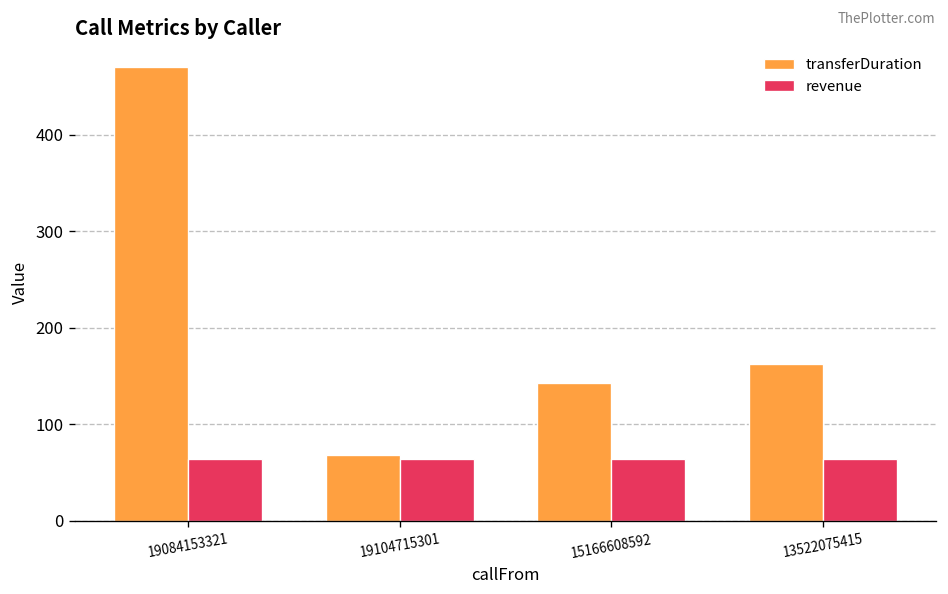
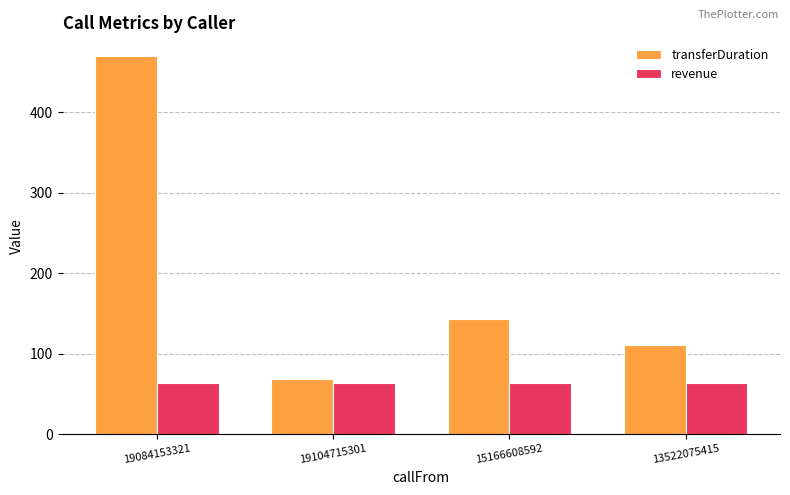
  {
    "transferDuration": {
      "19084153321": 470,
      "19104715301": 70,
      "15166608592": 140,
-     "13522075415": 160
+     "13522075415": 110
    },
    "revenue": {
      "19084153321": 60,
      "19104715301": 60,
      "15166608592": 60,
      "13522075415": 60
    }
  }
